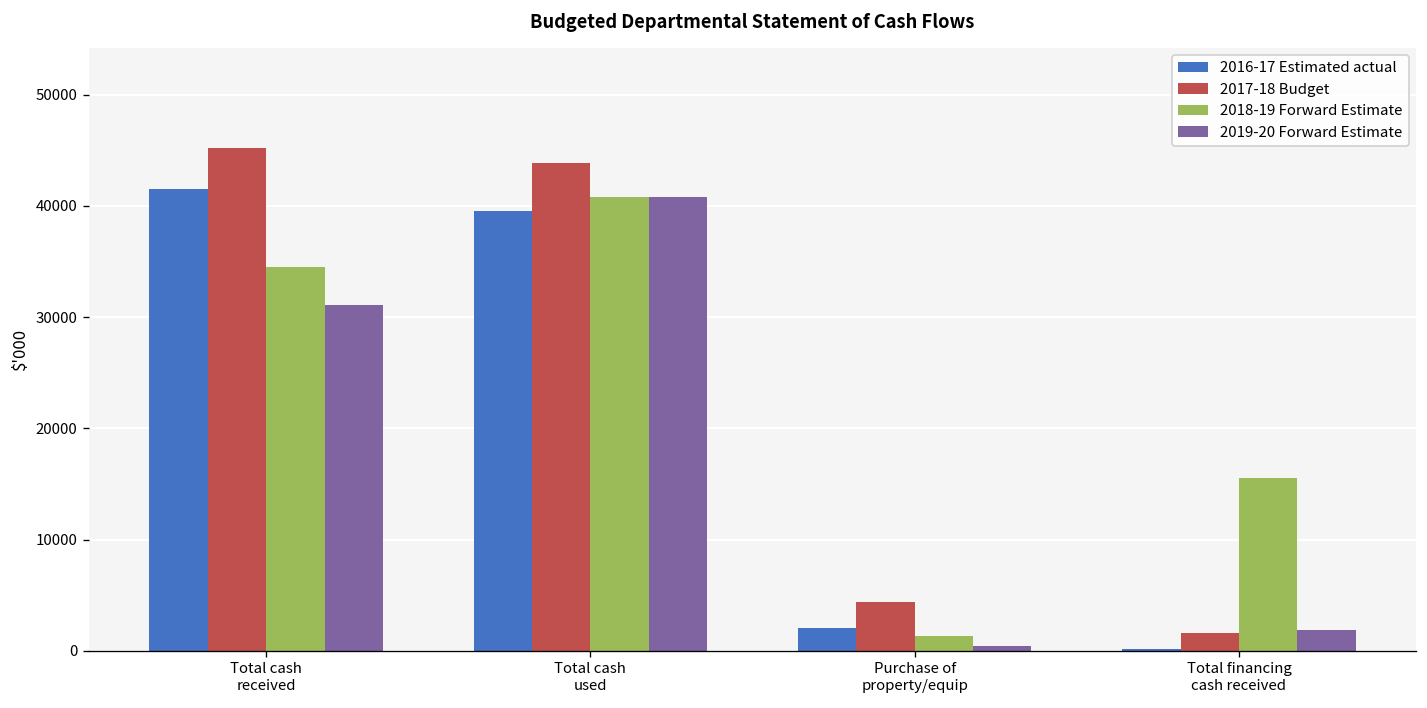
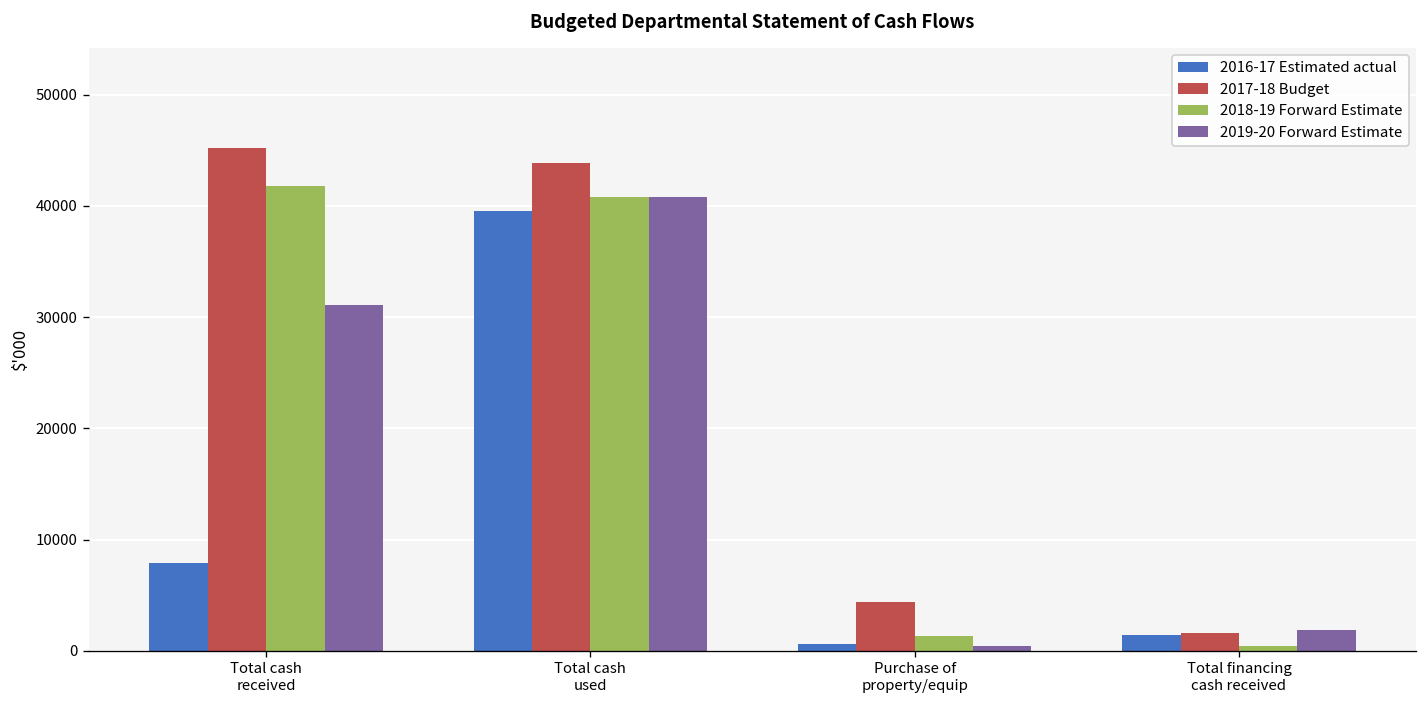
  {
    "2016-17 Estimated actual": {
-     "Total cash received": 41000,
+     "Total cash received": 8000,
      "Total cash used": 40000,
-     "Purchase of property/equip": 2000,
-     "Total financing cash received": 0
+     "Purchase of property/equip": 1000,
+     "Total financing cash received": 1000
    },
    "2017-18 Budget": {
      "Total cash received": 45000,
      "Total cash used": 44000,
      "Purchase of property/equip": 4000,
      "Total financing cash received": 2000
    },
    "2018-19 Forward Estimate": {
-     "Total cash received": 35000,
+     "Total cash received": 42000,
      "Total cash used": 41000,
      "Purchase of property/equip": 1000,
-     "Total financing cash received": 16000
+     "Total financing cash received": 0
    },
    "2019-20 Forward Estimate": {
      "Total cash received": 31000,
      "Total cash used": 41000,
      "Purchase of property/equip": 0,
      "Total financing cash received": 2000
    }
  }
